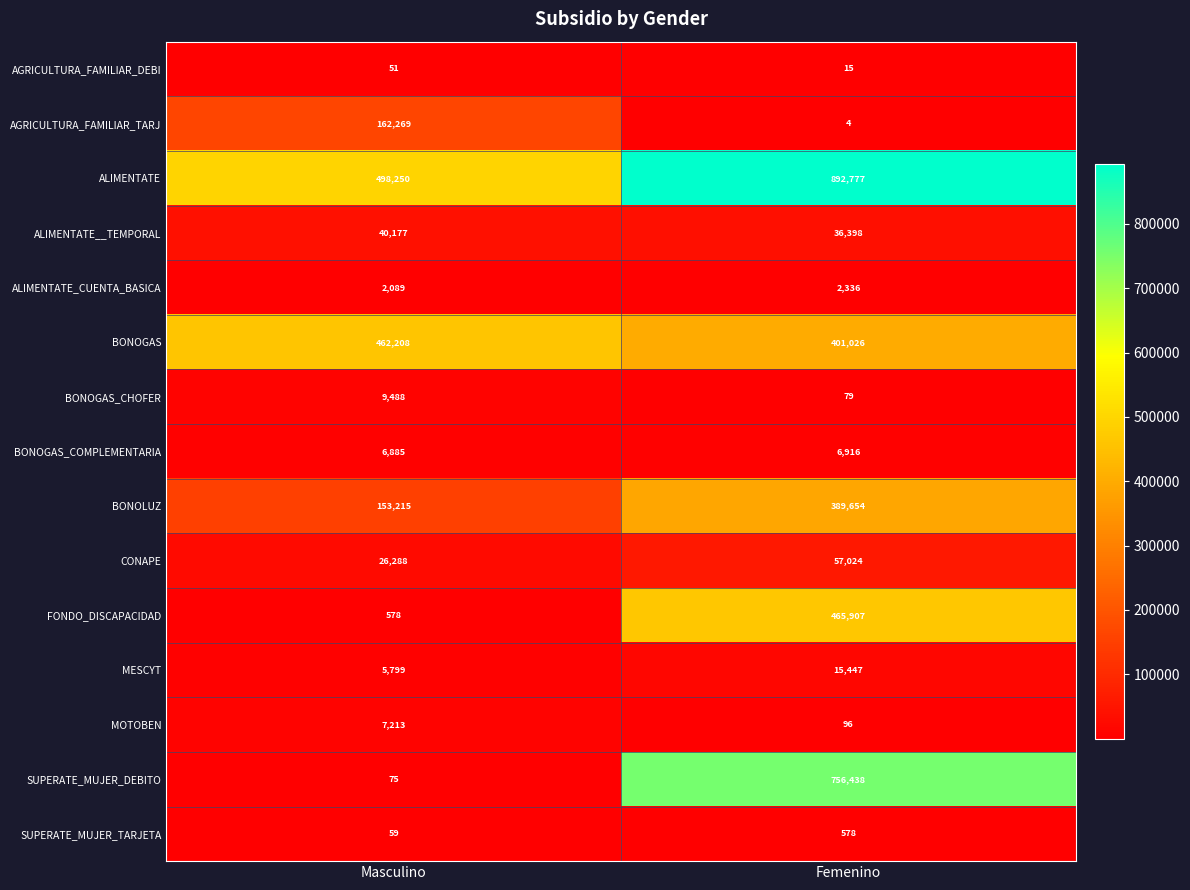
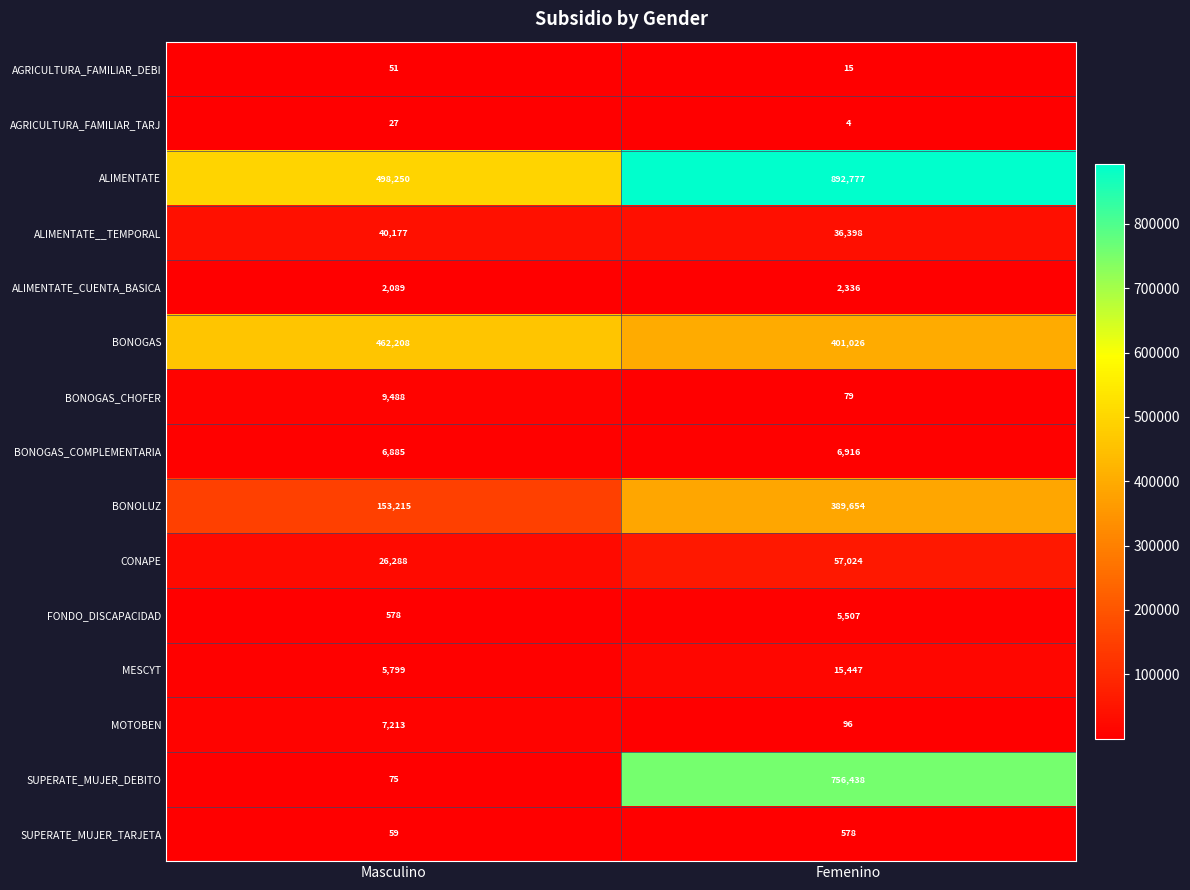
  {
    "AGRICULTURA_FAMILIAR_DEBI": {
      "Masculino": "51",
      "Femenino": "15"
    },
    "AGRICULTURA_FAMILIAR_TARJ": {
-     "Masculino": "162,269",
+     "Masculino": "27",
      "Femenino": "4"
    },
    "ALIMENTATE": {
      "Masculino": "498,250",
      "Femenino": "892,777"
    },
    "ALIMENTATE__TEMPORAL": {
      "Masculino": "40,177",
      "Femenino": "36,398"
    },
    "ALIMENTATE_CUENTA_BASICA": {
      "Masculino": "2,089",
      "Femenino": "2,336"
    },
    "BONOGAS": {
      "Masculino": "462,208",
      "Femenino": "401,026"
    },
    "BONOGAS_CHOFER": {
      "Masculino": "9,488",
      "Femenino": "79"
    },
    "BONOGAS_COMPLEMENTARIA": {
      "Masculino": "6,885",
      "Femenino": "6,916"
    },
    "BONOLUZ": {
      "Masculino": "153,215",
      "Femenino": "389,654"
    },
    "CONAPE": {
      "Masculino": "26,288",
      "Femenino": "57,024"
    },
    "FONDO_DISCAPACIDAD": {
      "Masculino": "578",
-     "Femenino": "465,907"
+     "Femenino": "5,507"
    },
    "MESCYT": {
      "Masculino": "5,799",
      "Femenino": "15,447"
    },
    "MOTOBEN": {
      "Masculino": "7,213",
      "Femenino": "96"
    },
    "SUPERATE_MUJER_DEBITO": {
      "Masculino": "75",
      "Femenino": "756,438"
    },
    "SUPERATE_MUJER_TARJETA": {
      "Masculino": "59",
      "Femenino": "578"
    }
  }
